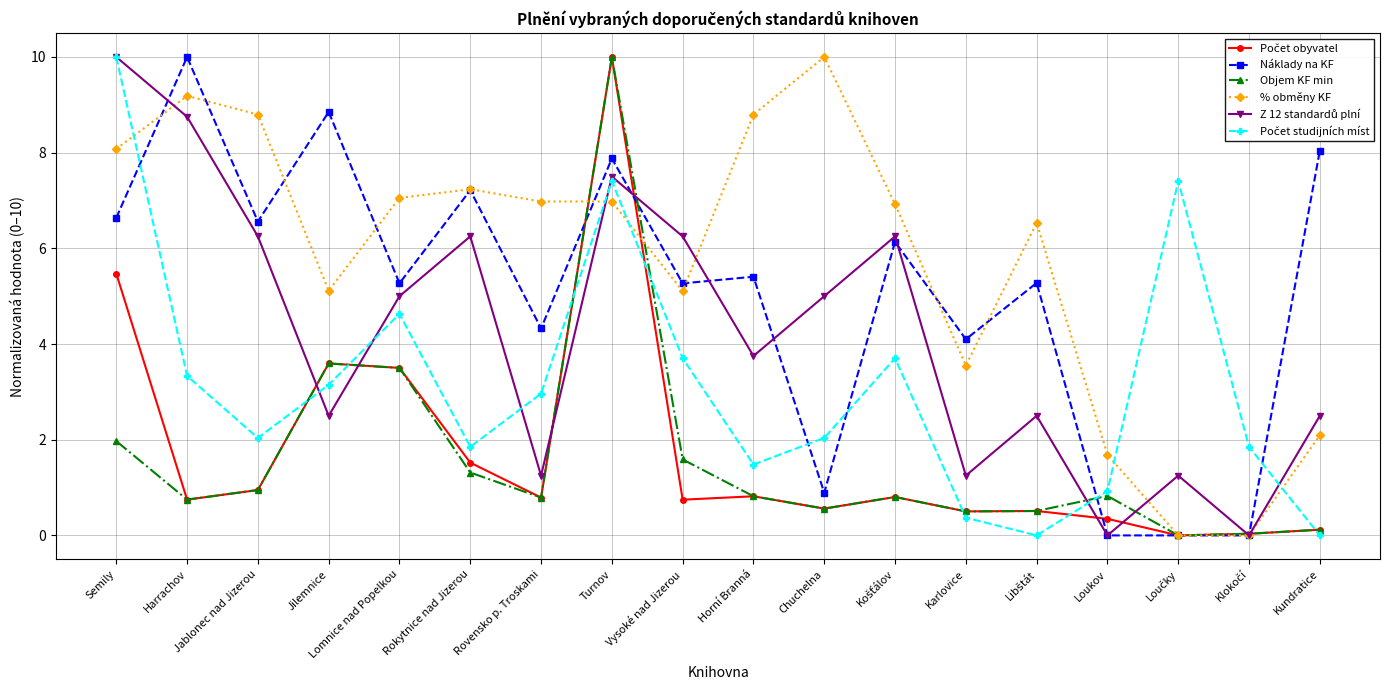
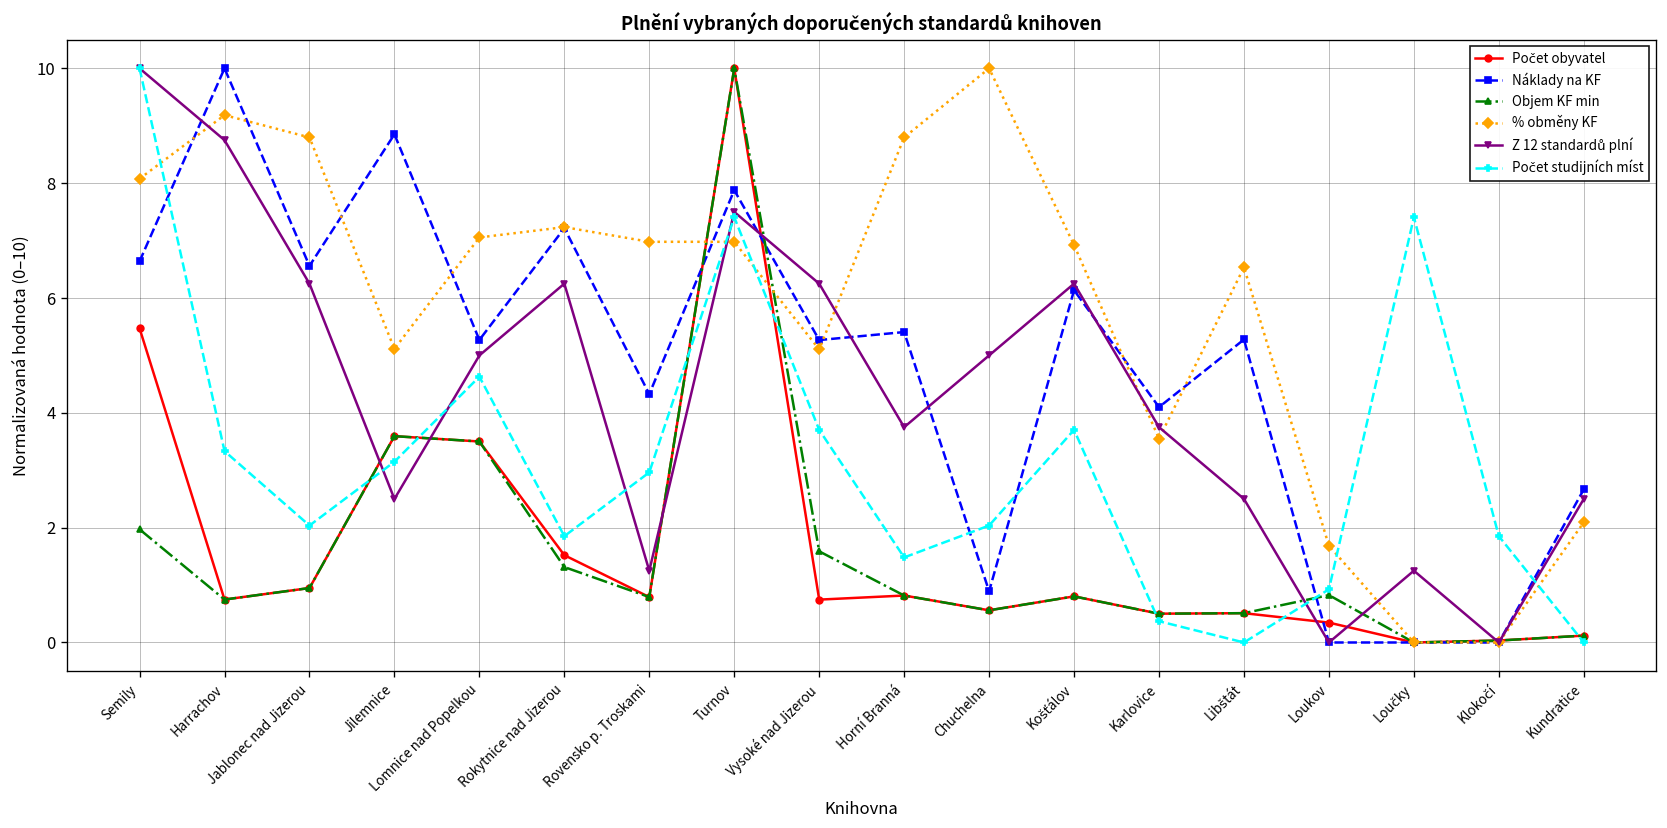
  {
    "Počet obyvatel": {
      "Semily": 5.5,
      "Rokytnice nad Jizerou": 1.5,
      "Vysoké nad Jizerou": 0.7,
      "Loukov": 0.3
    },
    "Náklady na KF": {
      "Semily": 6.6,
      "Harrachov": 10.0,
      "Jablonec nad Jizerou": 6.6,
      "Jilemnice": 8.9,
      "Lomnice nad Popelkou": 5.3,
      "Rovensko p. Troskami": 4.3,
      "Turnov": 7.9,
      "Vysoké nad Jizerou": 5.3,
      "Horní Branná": 5.4,
      "Chuchelna": 0.9,
      "Košťálov": 6.1,
      "Karlovice": 4.1,
      "Libštát": 5.3,
-     "Kundratice": 8.0
+     "Kundratice": 2.7
    },
    "Objem KF min": {
      "Semily": 2.0,
      "Rokytnice nad Jizerou": 1.3,
      "Vysoké nad Jizerou": 1.6,
      "Loukov": 0.8
    },
    "% obměny KF": {
      "Semily": 8.1,
      "Harrachov": 9.2,
      "Jablonec nad Jizerou": 8.8,
      "Jilemnice": 5.1,
      "Lomnice nad Popelkou": 7.1,
      "Rovensko p. Troskami": 7.0,
      "Turnov": 7.0,
      "Vysoké nad Jizerou": 5.1,
      "Horní Branná": 8.8,
      "Chuchelna": 10.0,
      "Košťálov": 6.9,
      "Karlovice": 3.6,
      "Libštát": 6.5,
      "Loukov": 1.7,
      "Kundratice": 2.1
    },
    "Z 12 standardů plní": {
      "Harrachov": 8.8,
      "Jablonec nad Jizerou": 6.3,
      "Jilemnice": 2.5,
      "Lomnice nad Popelkou": 5.0,
      "Rokytnice nad Jizerou": 6.3,
      "Rovensko p. Troskami": 1.3,
      "Turnov": 7.5,
      "Vysoké nad Jizerou": 6.3,
      "Horní Branná": 3.8,
      "Chuchelna": 5.0,
      "Košťálov": 6.3,
-     "Karlovice": 1.3,
+     "Karlovice": 3.8,
      "Libštát": 2.5,
      "Loučky": 1.3,
      "Kundratice": 2.5
    },
    "Počet studijních míst": {
      "Harrachov": 3.3,
      "Jablonec nad Jizerou": 2.0,
      "Jilemnice": 3.1,
      "Lomnice nad Popelkou": 4.6,
      "Rokytnice nad Jizerou": 1.9,
      "Rovensko p. Troskami": 3.0,
      "Turnov": 7.4,
      "Vysoké nad Jizerou": 3.7,
      "Horní Branná": 1.5,
      "Chuchelna": 2.0,
      "Košťálov": 3.7,
      "Karlovice": 0.4,
      "Libštát": 0.0,
      "Loukov": 0.9,
      "Loučky": 7.4,
      "Klokočí": 1.9,
      "Kundratice": 0.0
    }
  }
